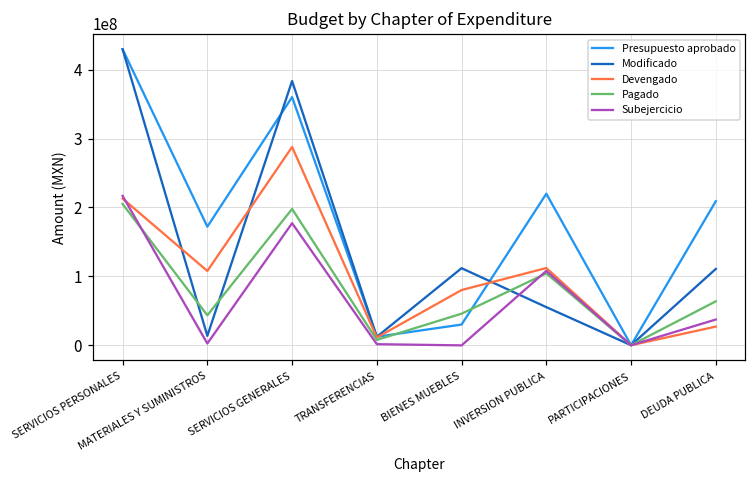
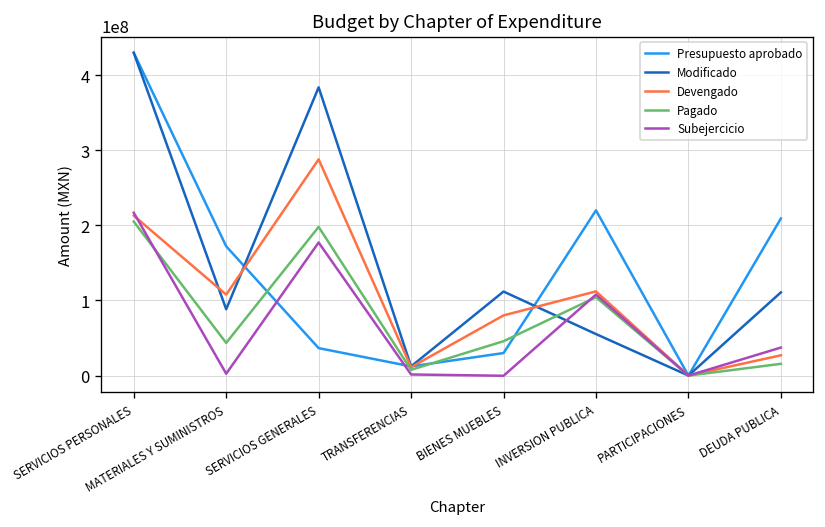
  {
    "Presupuesto aprobado": {
      "MATERIALES Y SUMINISTROS": 170000000,
-     "SERVICIOS GENERALES": 360000000,
+     "SERVICIOS GENERALES": 40000000,
      "BIENES MUEBLES": 30000000,
      "INVERSION PUBLICA": 220000000,
      "DEUDA PUBLICA": 210000000
    },
    "Modificado": {
-     "MATERIALES Y SUMINISTROS": 10000000,
+     "MATERIALES Y SUMINISTROS": 90000000,
      "SERVICIOS GENERALES": 380000000,
      "BIENES MUEBLES": 110000000,
      "INVERSION PUBLICA": 60000000,
      "DEUDA PUBLICA": 110000000
    },
    "Devengado": {
      "MATERIALES Y SUMINISTROS": 110000000,
      "SERVICIOS GENERALES": 290000000,
      "BIENES MUEBLES": 80000000,
      "INVERSION PUBLICA": 110000000,
      "DEUDA PUBLICA": 30000000
    },
    "Pagado": {
      "SERVICIOS PERSONALES": 200000000,
      "MATERIALES Y SUMINISTROS": 40000000,
      "SERVICIOS GENERALES": 200000000,
      "BIENES MUEBLES": 50000000,
-     "DEUDA PUBLICA": 60000000
+     "DEUDA PUBLICA": 20000000
    },
    "Subejercicio": {
      "MATERIALES Y SUMINISTROS": 0,
      "SERVICIOS GENERALES": 180000000,
      "TRANSFERENCIAS": 0,
      "BIENES MUEBLES": 0,
      "DEUDA PUBLICA": 40000000
    }
  }
